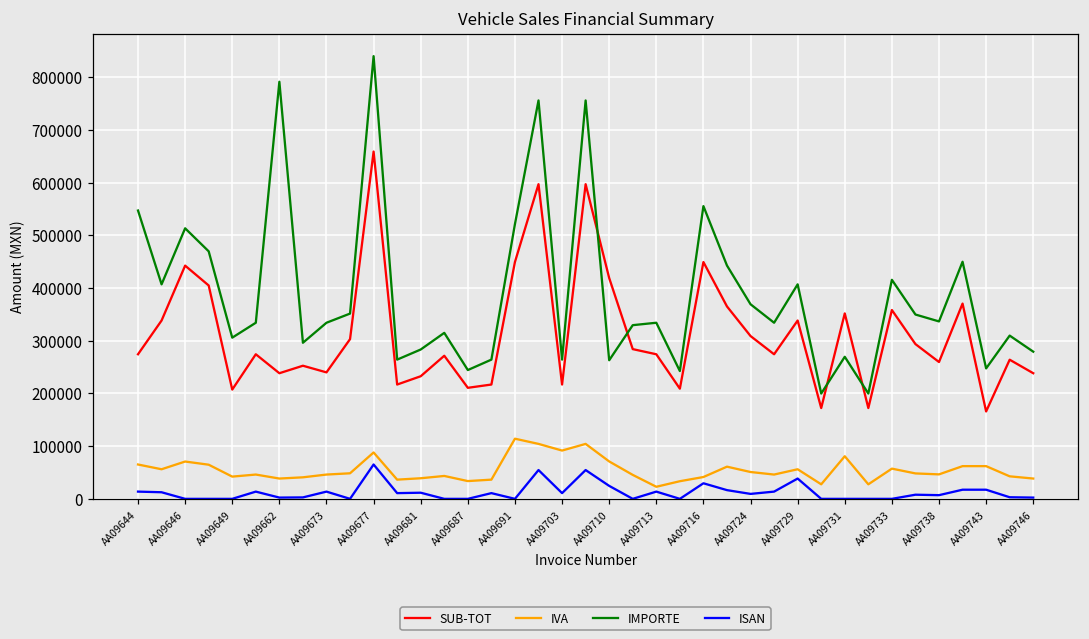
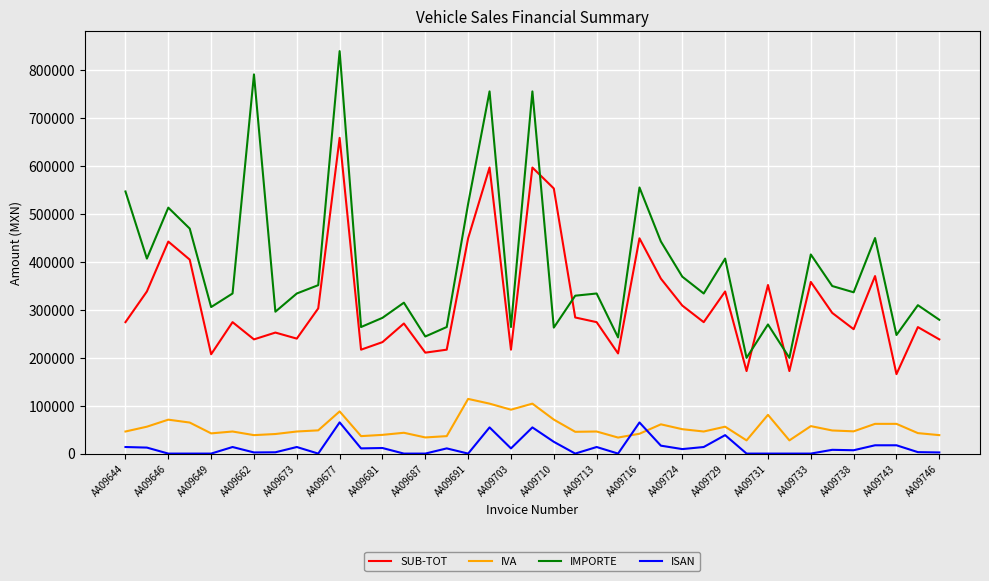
  {
    "SUB-TOT": {
      "AA09644": 270000,
      "AA09646": 440000,
      "AA09649": 210000,
      "AA09662": 240000,
      "AA09673": 240000,
      "AA09677": 660000,
      "AA09681": 230000,
      "AA09687": 210000,
      "AA09691": 450000,
      "AA09703": 220000,
-     "AA09710": 420000,
+     "AA09710": 550000,
      "AA09713": 270000,
      "AA09716": 450000,
      "AA09724": 310000,
      "AA09729": 340000,
      "AA09731": 350000,
      "AA09733": 360000,
      "AA09738": 260000,
      "AA09743": 170000,
      "AA09746": 240000
    },
    "IVA": {
-     "AA09644": 70000,
+     "AA09644": 50000,
      "AA09646": 70000,
      "AA09649": 40000,
      "AA09662": 40000,
      "AA09673": 50000,
      "AA09677": 90000,
      "AA09681": 40000,
      "AA09687": 30000,
      "AA09691": 110000,
      "AA09703": 90000,
      "AA09710": 70000,
-     "AA09713": 20000,
+     "AA09713": 50000,
      "AA09716": 40000,
      "AA09724": 50000,
      "AA09729": 60000,
      "AA09731": 80000,
      "AA09733": 60000,
      "AA09738": 50000,
      "AA09743": 60000,
      "AA09746": 40000
    },
    "IMPORTE": {
      "AA09644": 550000,
      "AA09646": 510000,
      "AA09649": 310000,
      "AA09662": 790000,
      "AA09673": 330000,
      "AA09677": 840000,
      "AA09681": 280000,
      "AA09687": 240000,
      "AA09691": 520000,
      "AA09703": 260000,
      "AA09710": 260000,
      "AA09713": 330000,
      "AA09716": 560000,
      "AA09724": 370000,
      "AA09729": 410000,
      "AA09731": 270000,
      "AA09733": 420000,
      "AA09738": 340000,
      "AA09743": 250000,
      "AA09746": 280000
    },
    "ISAN": {
      "AA09644": 10000,
      "AA09646": 0,
      "AA09649": 0,
      "AA09662": 0,
      "AA09673": 10000,
      "AA09677": 70000,
      "AA09681": 10000,
      "AA09687": 0,
      "AA09691": 0,
      "AA09703": 10000,
      "AA09710": 20000,
      "AA09713": 10000,
-     "AA09716": 30000,
+     "AA09716": 60000,
      "AA09724": 10000,
      "AA09729": 40000,
      "AA09731": 0,
      "AA09733": 0,
      "AA09738": 10000,
      "AA09743": 20000,
      "AA09746": 0
    }
  }
